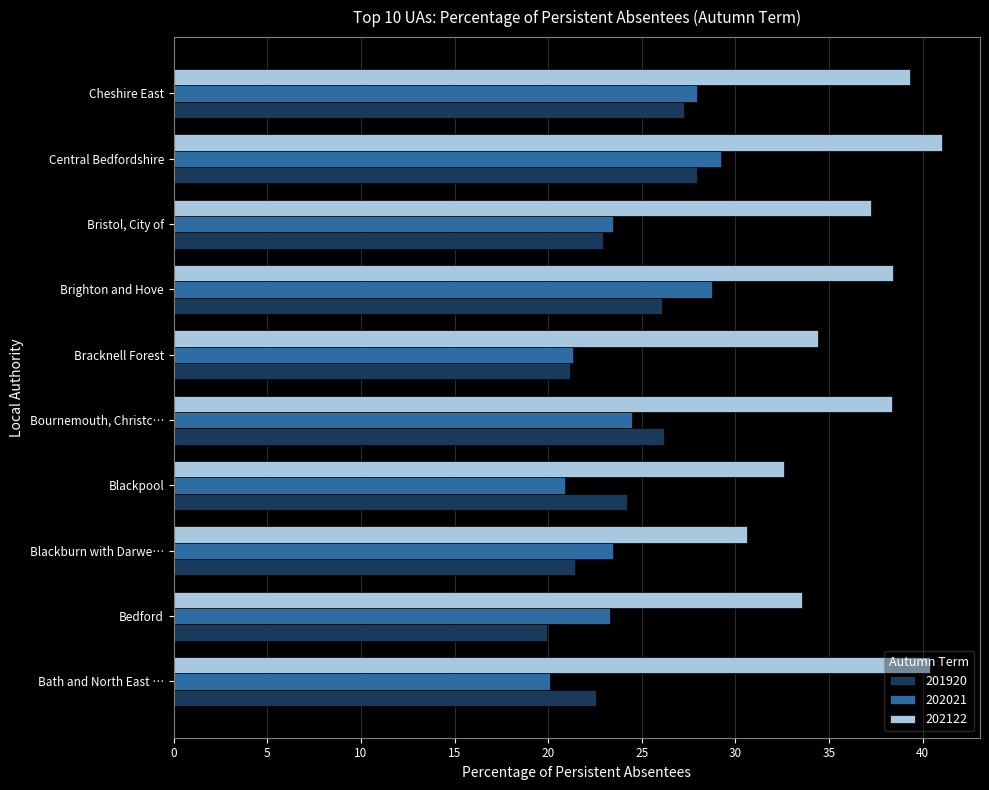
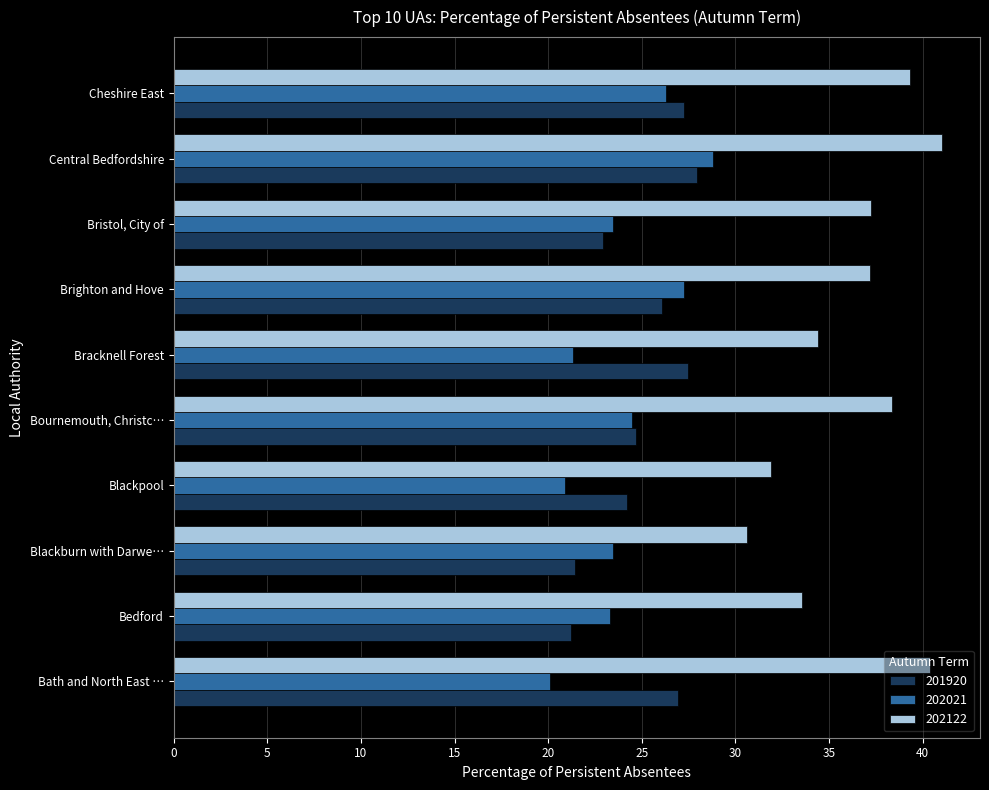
  {
    "201920": {
      "Cheshire East": 27.3,
      "Central Bedfordshire": 27.9,
      "Bristol, City of": 22.9,
      "Brighton and Hove": 26.1,
-     "Bracknell Forest": 21.1,
-     "Bournemouth, Christc…": 26.2,
+     "Bracknell Forest": 27.5,
+     "Bournemouth, Christc…": 24.7,
      "Blackpool": 24.2,
      "Blackburn with Darwe…": 21.5,
-     "Bedford": 20.0,
-     "Bath and North East …": 22.6
+     "Bedford": 21.2,
+     "Bath and North East …": 26.9
    },
    "202021": {
-     "Cheshire East": 28.0,
-     "Central Bedfordshire": 29.3,
+     "Cheshire East": 26.3,
+     "Central Bedfordshire": 28.8,
      "Bristol, City of": 23.5,
-     "Brighton and Hove": 28.8,
+     "Brighton and Hove": 27.3,
      "Bracknell Forest": 21.3,
      "Bournemouth, Christc…": 24.5,
      "Blackpool": 20.9,
      "Blackburn with Darwe…": 23.4,
      "Bedford": 23.3,
      "Bath and North East …": 20.1
    },
    "202122": {
      "Cheshire East": 39.3,
      "Central Bedfordshire": 41.0,
      "Bristol, City of": 37.2,
-     "Brighton and Hove": 38.4,
+     "Brighton and Hove": 37.2,
      "Bracknell Forest": 34.4,
      "Bournemouth, Christc…": 38.4,
-     "Blackpool": 32.6,
+     "Blackpool": 31.9,
      "Blackburn with Darwe…": 30.6,
      "Bedford": 33.6
    }
  }
